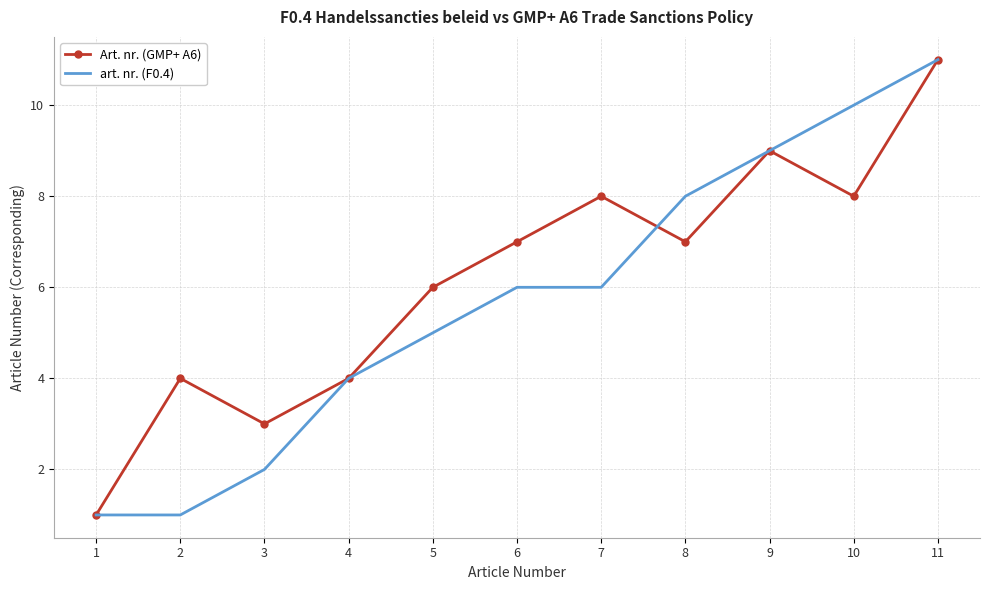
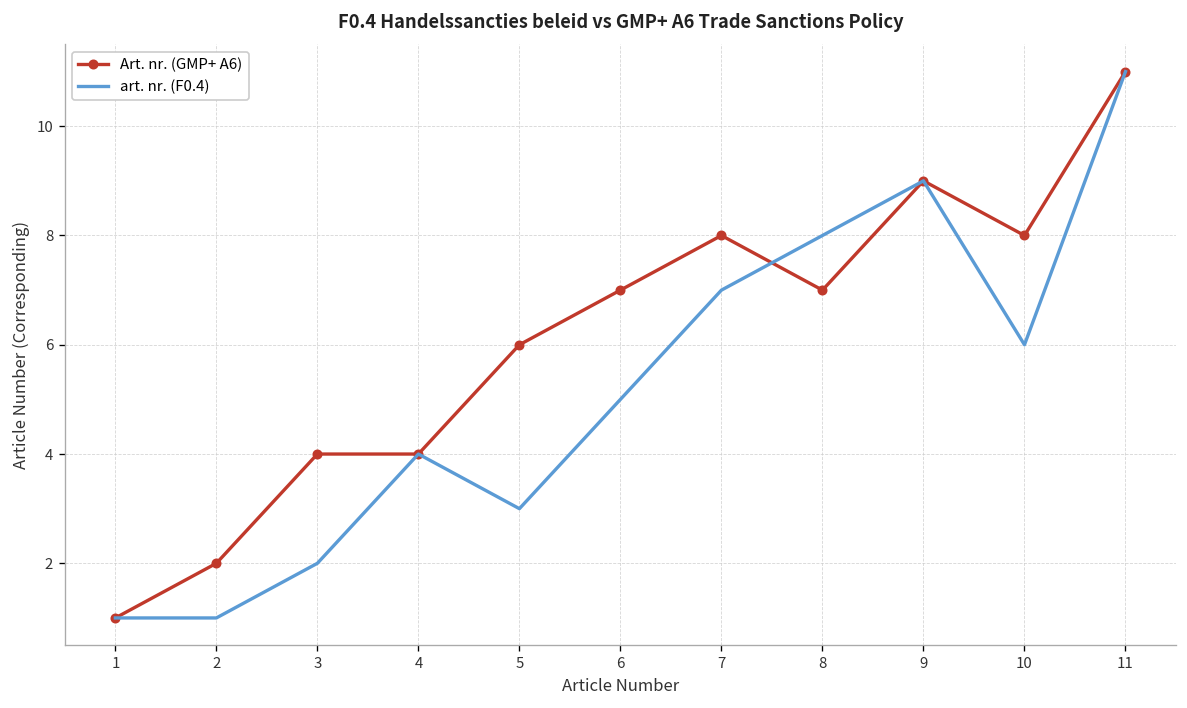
  {
    "Art. nr. (GMP+ A6)": {
-     "2": 4,
-     "3": 3,
+     "2": 2,
+     "3": 4,
      "5": 6,
      "6": 7,
      "7": 8,
      "8": 7,
      "10": 8
    },
    "art. nr. (F0.4)": {
      "2": 1,
      "3": 2,
-     "5": 5,
-     "6": 6,
-     "7": 6,
+     "5": 3,
+     "6": 5,
+     "7": 7,
      "8": 8,
-     "10": 10
+     "10": 6
    }
  }
